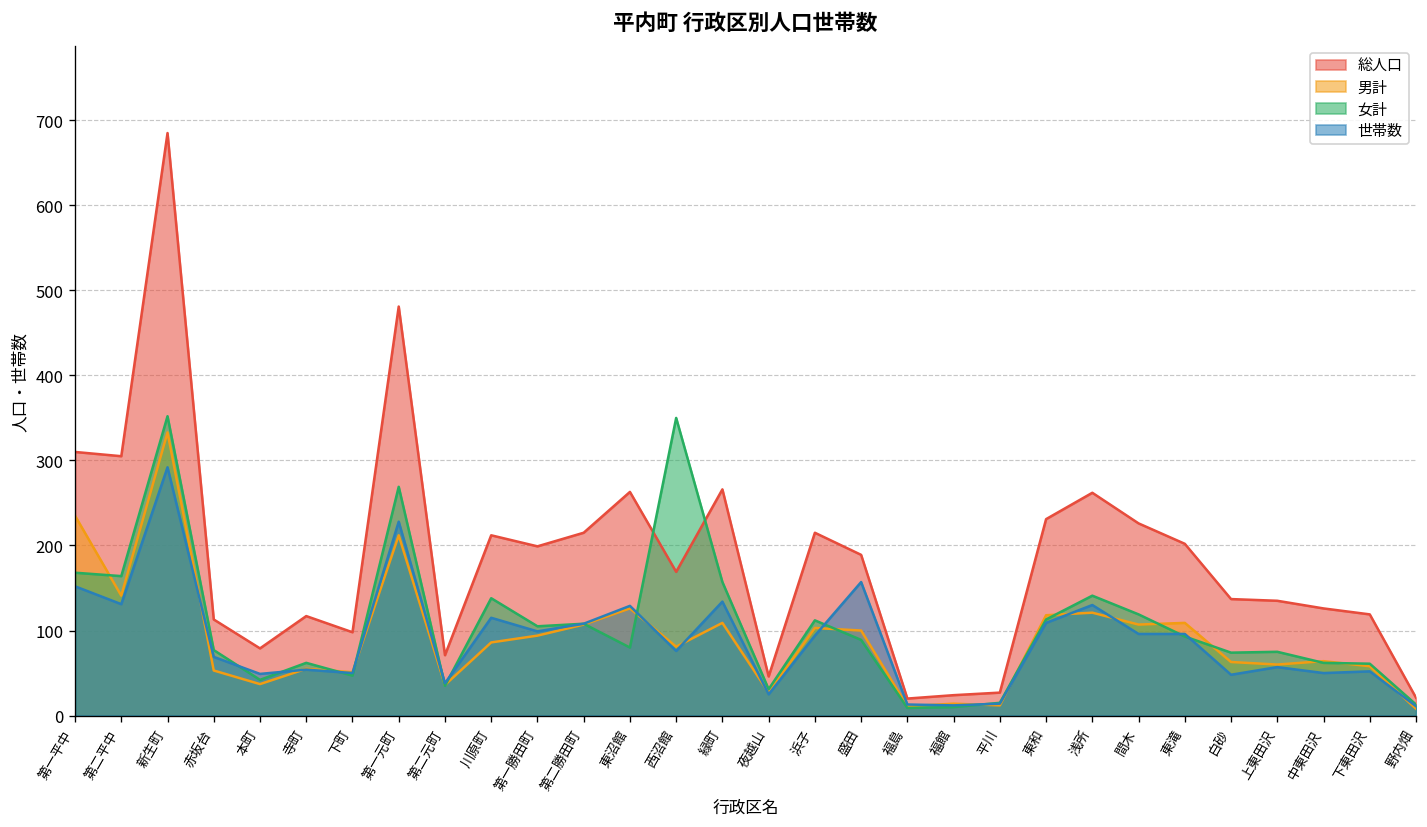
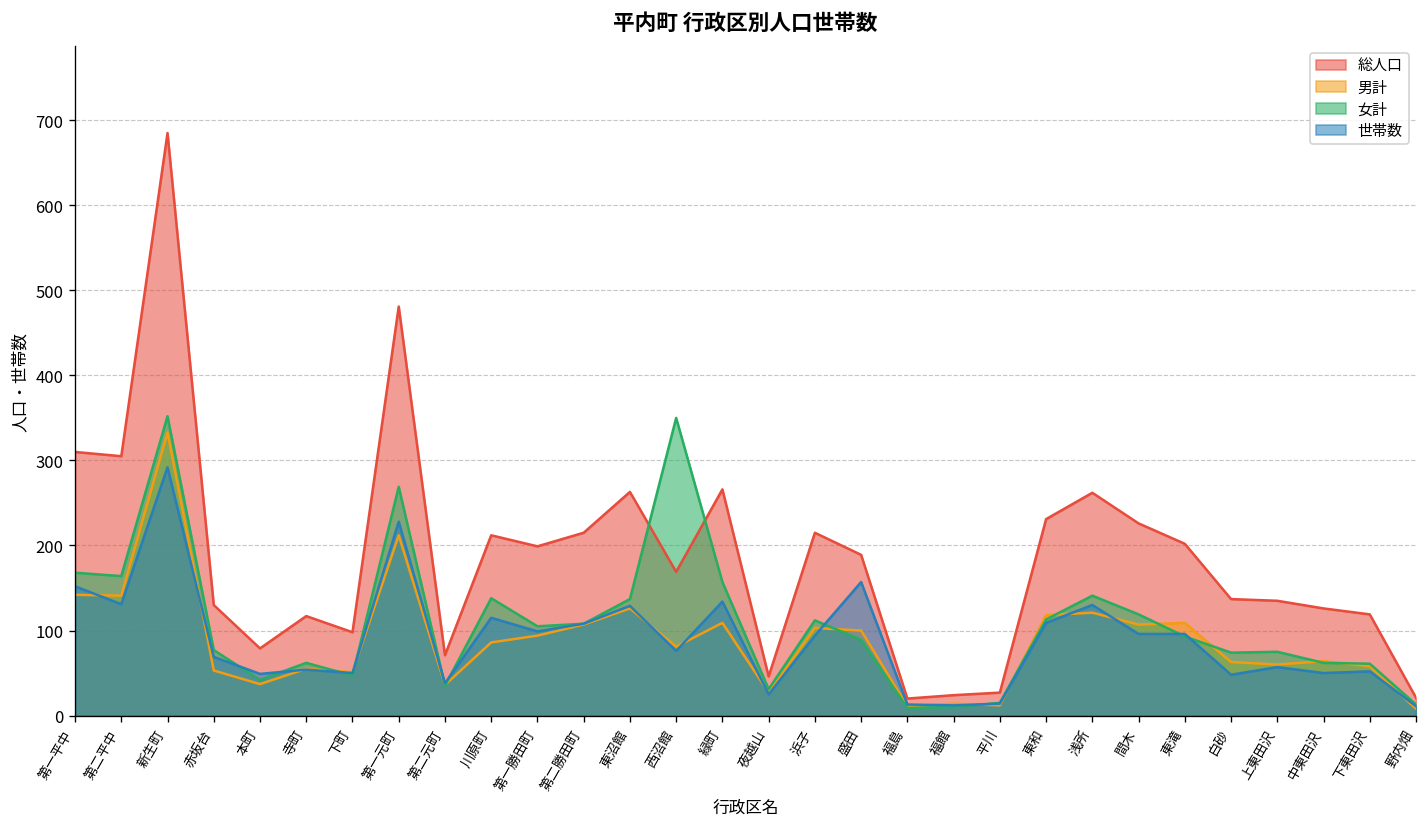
  {
    "総人口": {
      "第一平中": 310,
      "第二平中": 310,
      "新生町": 690,
-     "赤坂台": 110,
+     "赤坂台": 130,
      "本町": 80,
      "寺町": 120,
      "下町": 100,
      "第一元町": 480,
      "第二元町": 70,
      "川原町": 210,
      "第一勝田町": 200,
      "第二勝田町": 220,
      "東沼館": 260,
      "西沼館": 170,
      "緑町": 270,
      "夜越山": 50,
      "浜子": 220,
      "盛田": 190,
      "福島": 20,
      "福館": 20,
      "平川": 30,
      "東和": 230,
      "浅所": 260,
      "間木": 230,
      "東滝": 200,
      "白砂": 140,
      "上東田沢": 140,
      "中東田沢": 130,
      "下東田沢": 120,
      "野内畑": 20
    },
    "男計": {
-     "第一平中": 240,
+     "第一平中": 140,
      "第二平中": 140,
      "新生町": 330,
      "赤坂台": 50,
      "本町": 40,
      "第一元町": 210,
      "川原町": 90,
      "第一勝田町": 90,
      "西沼館": 80,
      "緑町": 110,
      "浜子": 100,
      "盛田": 100,
      "東和": 120,
      "浅所": 120,
      "間木": 110,
      "東滝": 110,
      "白砂": 60
    },
    "女計": {
      "第一平中": 170,
      "第二平中": 160,
      "新生町": 350,
      "赤坂台": 80,
      "本町": 40,
      "寺町": 60,
      "第一元町": 270,
      "川原町": 140,
      "第一勝田町": 110,
-     "東沼館": 80,
+     "東沼館": 140,
      "西沼館": 350,
      "緑町": 160,
      "夜越山": 30,
      "浜子": 110,
      "盛田": 90,
      "東和": 110,
      "浅所": 140,
      "間木": 120,
      "白砂": 70,
      "上東田沢": 80
    },
    "世帯数": {
      "第一平中": 150,
      "第二平中": 130,
      "新生町": 290,
      "赤坂台": 70,
      "本町": 50,
      "第一元町": 230,
      "川原町": 120,
      "第一勝田町": 100,
      "西沼館": 80,
      "緑町": 130,
      "浜子": 90,
      "盛田": 160,
      "東和": 110,
      "浅所": 130,
      "間木": 100,
      "白砂": 50,
      "中東田沢": 50,
      "下東田沢": 50
    }
  }
